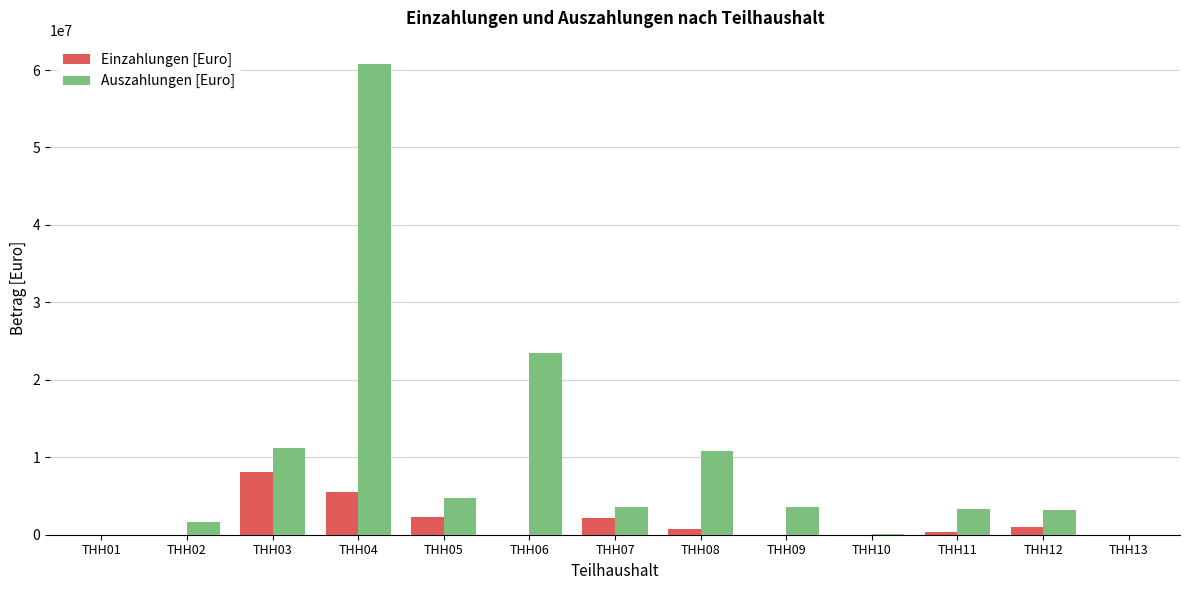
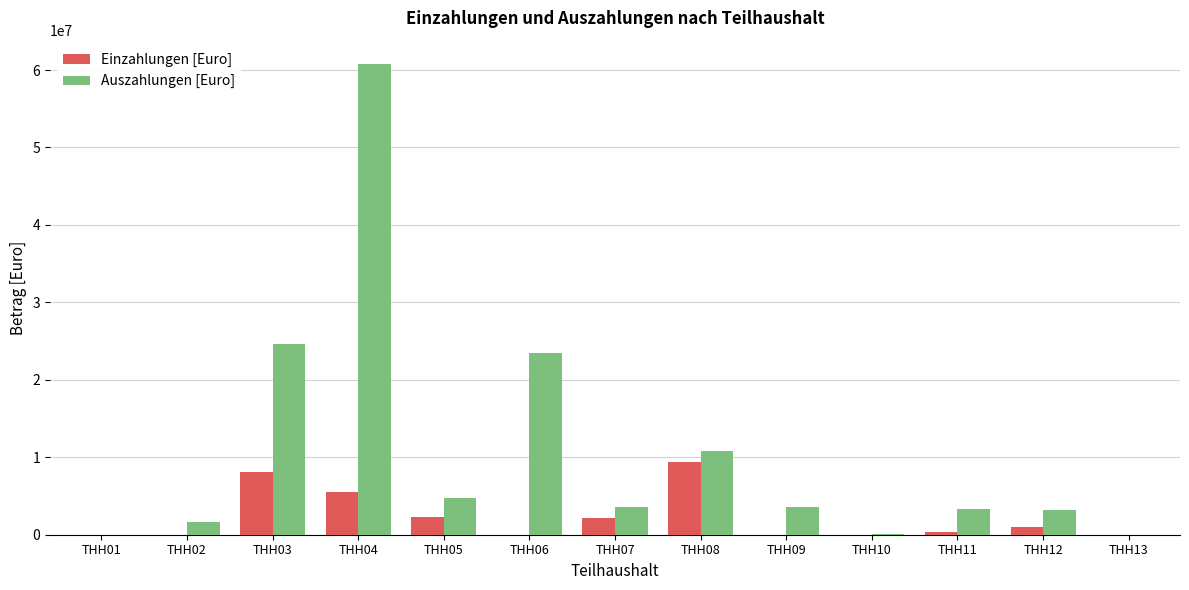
  {
    "Einzahlungen [Euro]": {
      "THH01": 0,
      "THH03": 8000000,
      "THH04": 6000000,
      "THH05": 2000000,
      "THH06": 0,
      "THH07": 2000000,
-     "THH08": 1000000,
+     "THH08": 9000000,
      "THH09": 0,
      "THH10": 0,
      "THH11": 0,
      "THH12": 1000000
    },
    "Auszahlungen [Euro]": {
      "THH02": 2000000,
-     "THH03": 11000000,
+     "THH03": 25000000,
      "THH04": 61000000,
      "THH05": 5000000,
      "THH06": 23000000,
      "THH07": 4000000,
      "THH08": 11000000,
      "THH09": 4000000,
      "THH11": 3000000,
      "THH12": 3000000,
      "THH13": 0
    }
  }
